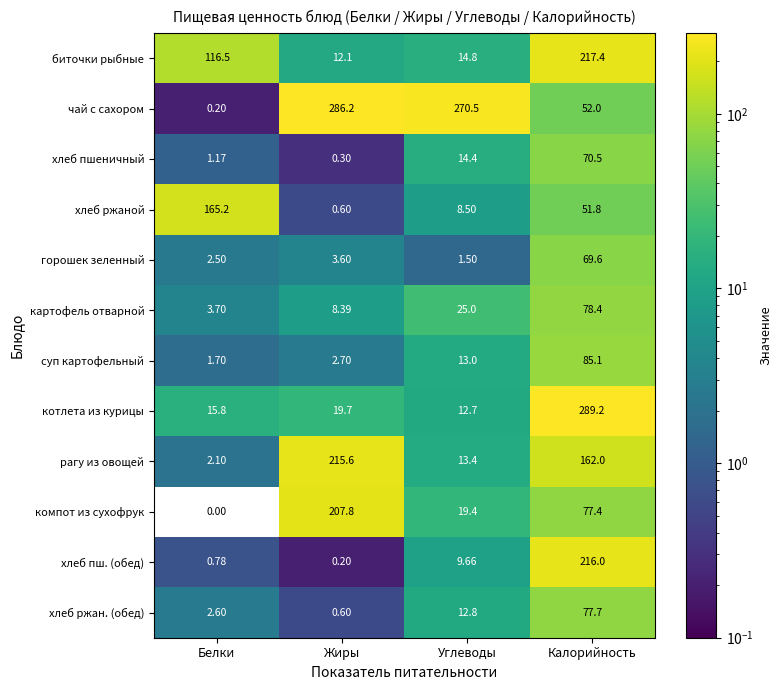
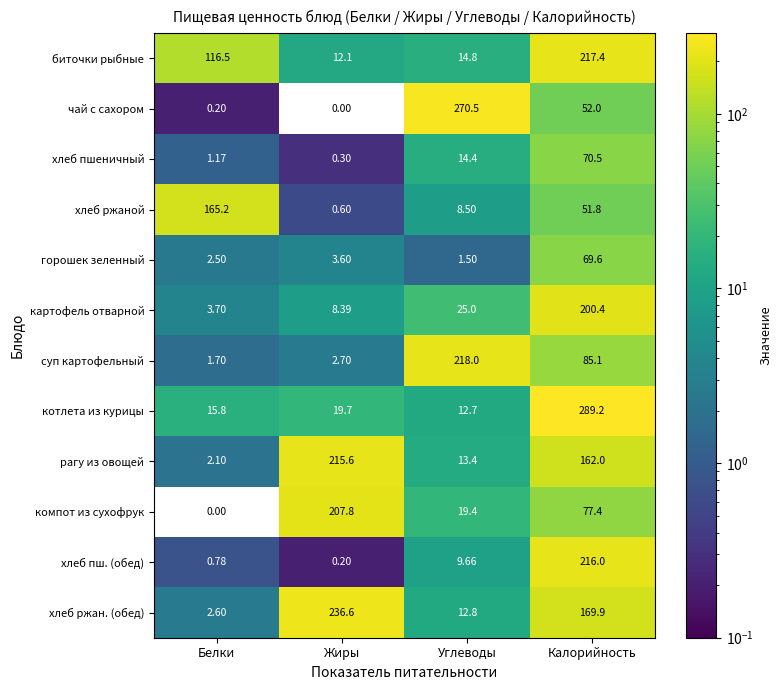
  {
    "биточки рыбные": {
      "Белки": 116.5,
      "Жиры": 12.1,
      "Углеводы": 14.8,
      "Калорийность": 217.4
    },
    "чай с сахором": {
      "Белки": 0.20,
-     "Жиры": 286.2,
+     "Жиры": 0.00,
      "Углеводы": 270.5,
      "Калорийность": 52.0
    },
    "хлеб пшеничный": {
      "Белки": 1.17,
      "Жиры": 0.30,
      "Углеводы": 14.4,
      "Калорийность": 70.5
    },
    "хлеб ржаной": {
      "Белки": 165.2,
      "Жиры": 0.60,
      "Углеводы": 8.50,
      "Калорийность": 51.8
    },
    "горошек зеленный": {
      "Белки": 2.50,
      "Жиры": 3.60,
      "Углеводы": 1.50,
      "Калорийность": 69.6
    },
    "картофель отварной": {
      "Белки": 3.70,
      "Жиры": 8.39,
      "Углеводы": 25.0,
-     "Калорийность": 78.4
+     "Калорийность": 200.4
    },
    "суп картофельный": {
      "Белки": 1.70,
      "Жиры": 2.70,
-     "Углеводы": 13.0,
+     "Углеводы": 218.0,
      "Калорийность": 85.1
    },
    "котлета из курицы": {
      "Белки": 15.8,
      "Жиры": 19.7,
      "Углеводы": 12.7,
      "Калорийность": 289.2
    },
    "рагу из овощей": {
      "Белки": 2.10,
      "Жиры": 215.6,
      "Углеводы": 13.4,
      "Калорийность": 162.0
    },
    "компот из сухофрук": {
      "Белки": 0.00,
      "Жиры": 207.8,
      "Углеводы": 19.4,
      "Калорийность": 77.4
    },
    "хлеб пш. (обед)": {
      "Белки": 0.78,
      "Жиры": 0.20,
      "Углеводы": 9.66,
      "Калорийность": 216.0
    },
    "хлеб ржан. (обед)": {
      "Белки": 2.60,
-     "Жиры": 0.60,
+     "Жиры": 236.6,
      "Углеводы": 12.8,
-     "Калорийность": 77.7
+     "Калорийность": 169.9
    }
  }
